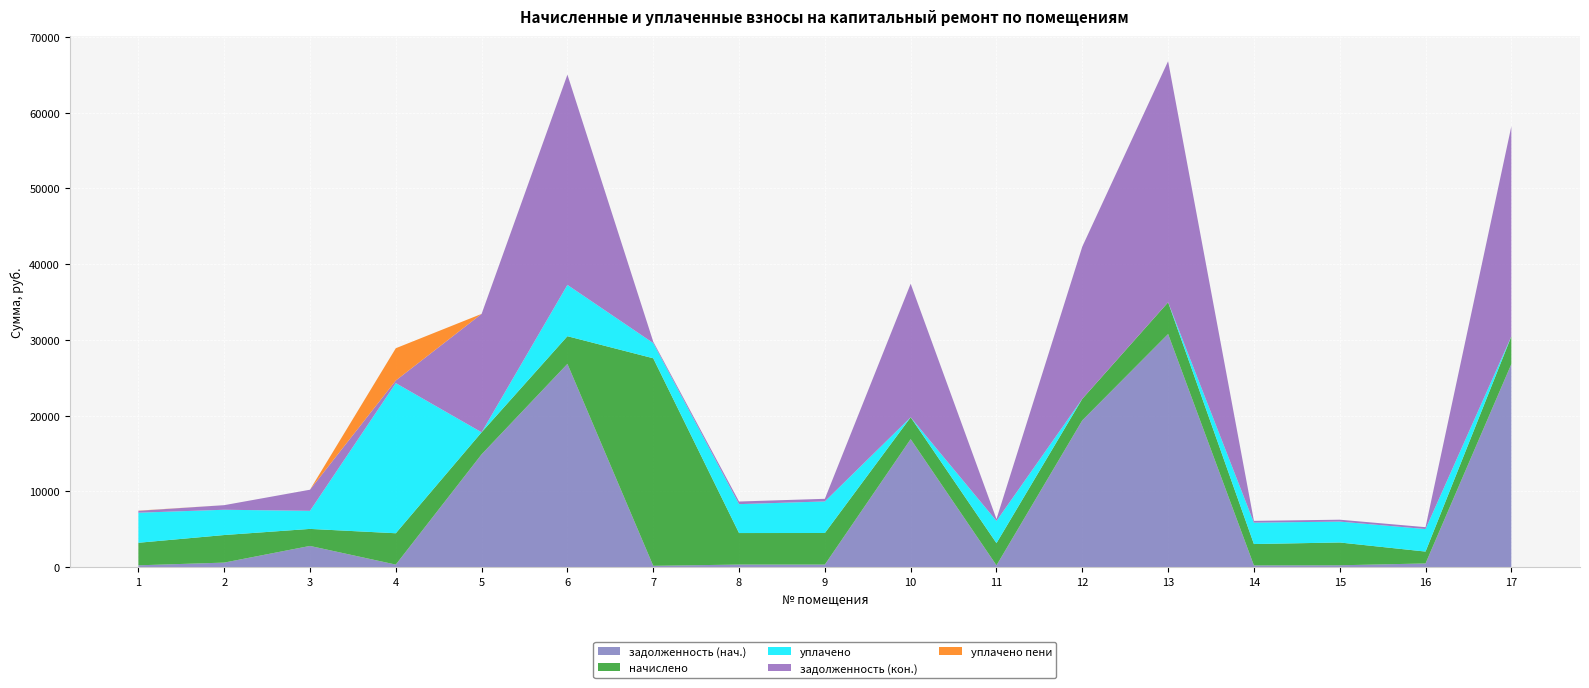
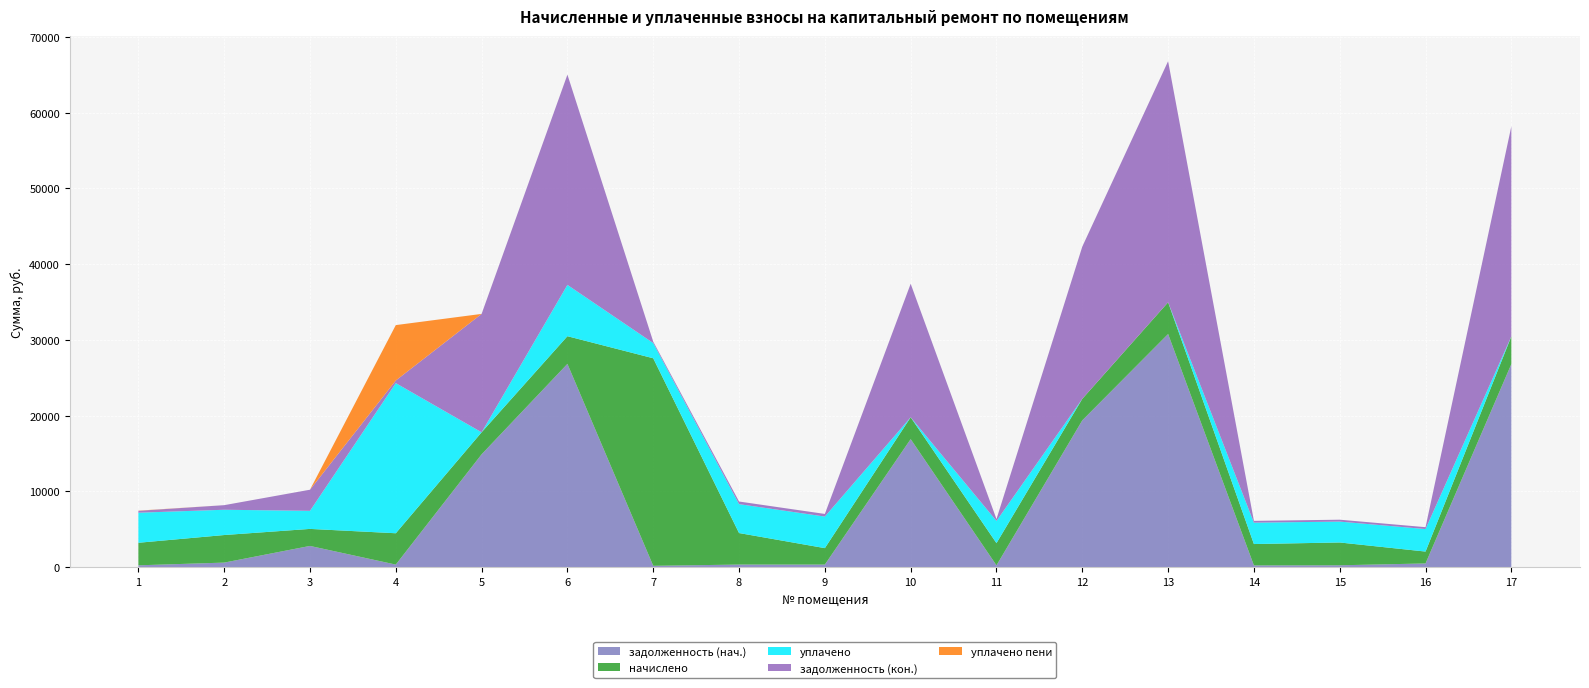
  {
    "начислено": {
      "1": 3000,
      "2": 4000,
      "3": 2000,
      "4": 4000,
      "6": 4000,
      "7": 27000,
      "8": 4000,
-     "9": 4000,
+     "9": 2000,
      "11": 3000,
      "14": 3000,
      "15": 3000,
      "16": 2000
    },
    "уплачено": {
      "2": 3000,
      "3": 2000,
      "4": 20000,
      "6": 7000,
      "8": 4000,
      "9": 4000
    },
    "уплачено пени": {
-     "4": 4000
+     "4": 7000
    }
  }
